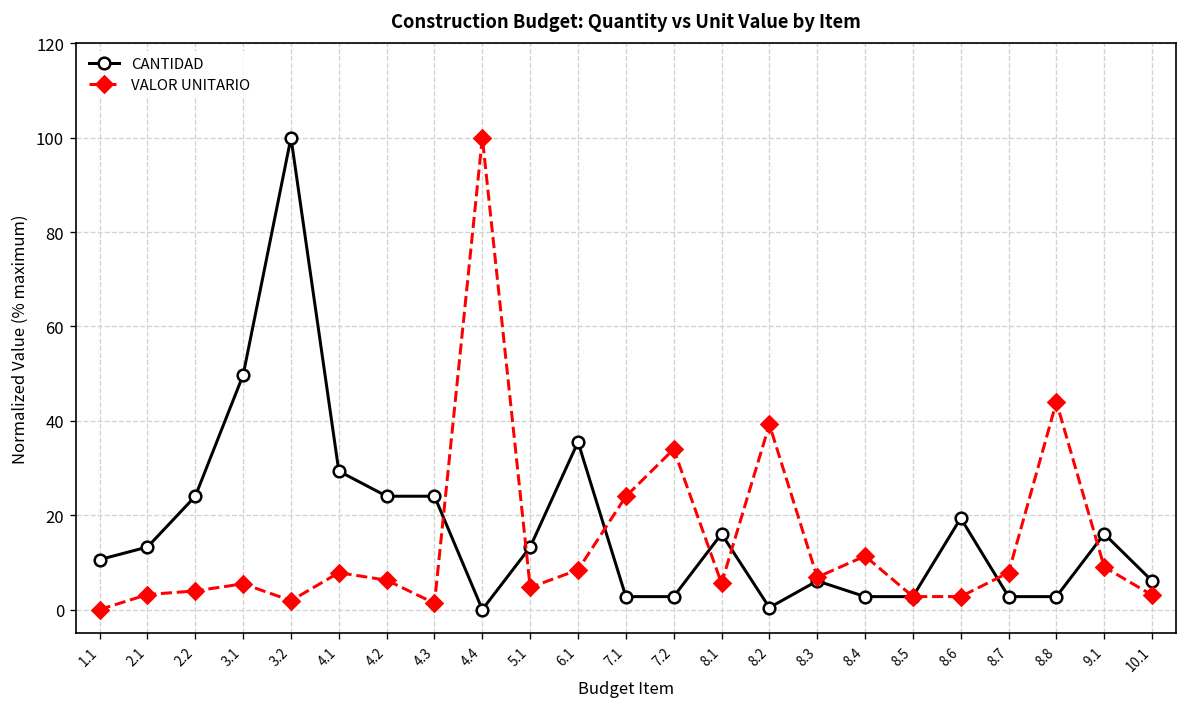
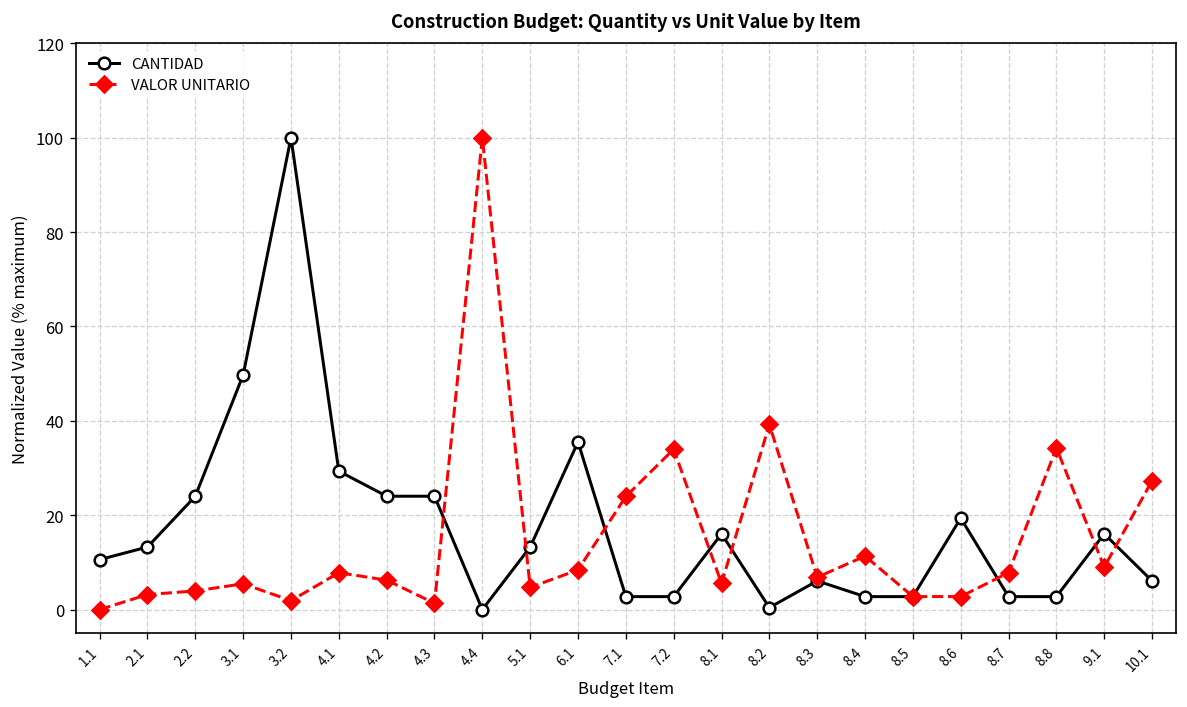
  {
    "CANTIDAD": {
      "1.1": 11,
      "2.1": 13,
      "2.2": 24,
      "3.1": 50,
      "3.2": 100,
      "4.1": 29,
      "4.2": 24,
      "4.3": 24,
      "4.4": 0,
      "5.1": 13,
      "6.1": 36,
      "7.1": 3,
      "7.2": 3,
      "8.1": 16,
      "8.2": 0,
      "8.3": 6,
      "8.4": 3,
      "8.6": 19,
      "8.7": 3,
      "8.8": 3,
      "9.1": 16,
      "10.1": 6
    },
    "VALOR UNITARIO": {
      "1.1": 0,
      "2.1": 3,
      "2.2": 4,
      "3.1": 5,
      "3.2": 2,
      "4.1": 8,
      "4.2": 6,
      "4.3": 1,
      "4.4": 100,
      "5.1": 5,
      "6.1": 8,
      "7.1": 24,
      "7.2": 34,
      "8.1": 6,
      "8.2": 39,
      "8.3": 7,
      "8.4": 11,
      "8.6": 3,
      "8.7": 8,
-     "8.8": 44,
+     "8.8": 34,
      "9.1": 9,
-     "10.1": 3
+     "10.1": 27
    }
  }
